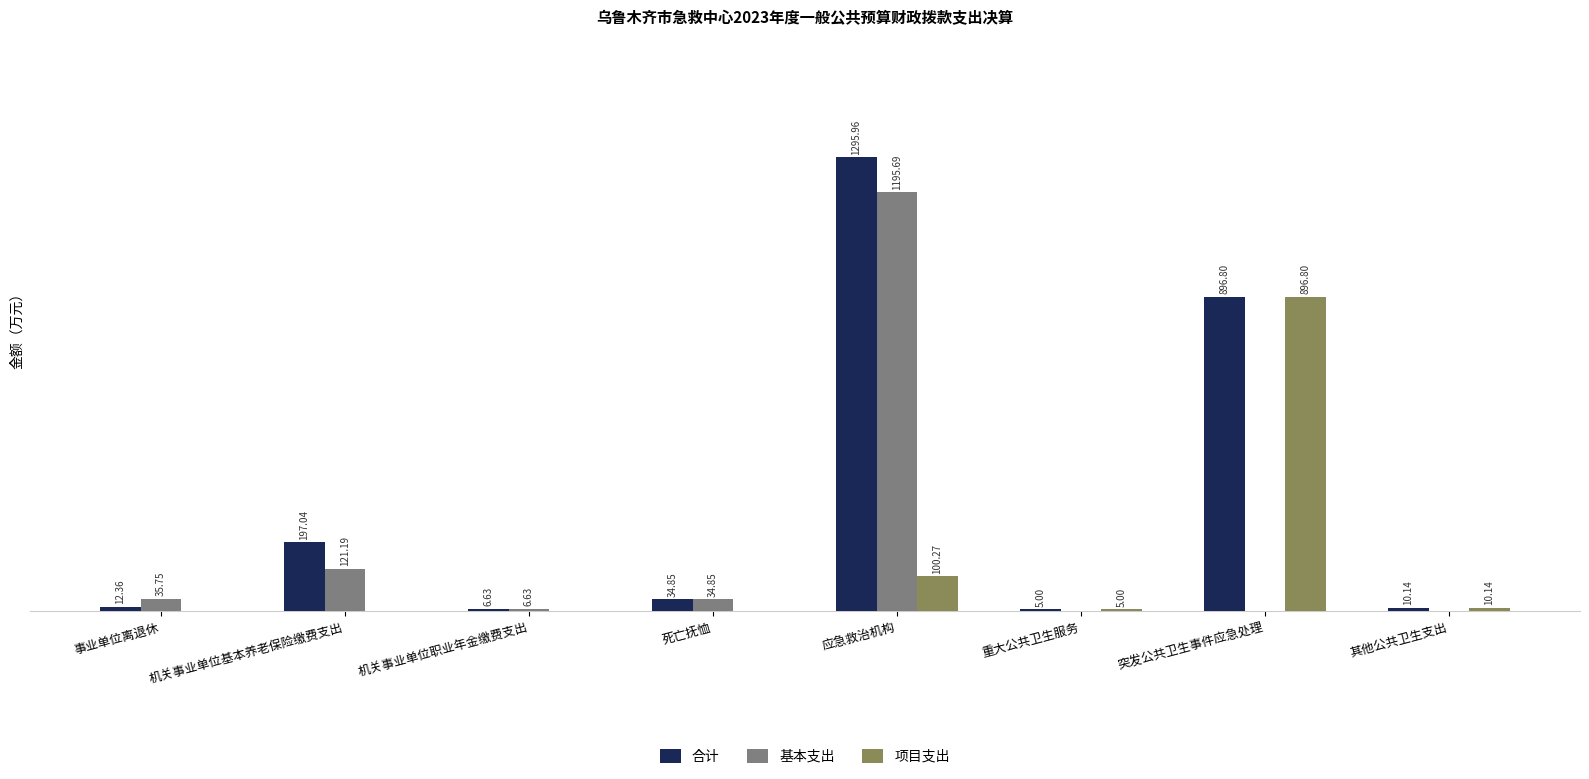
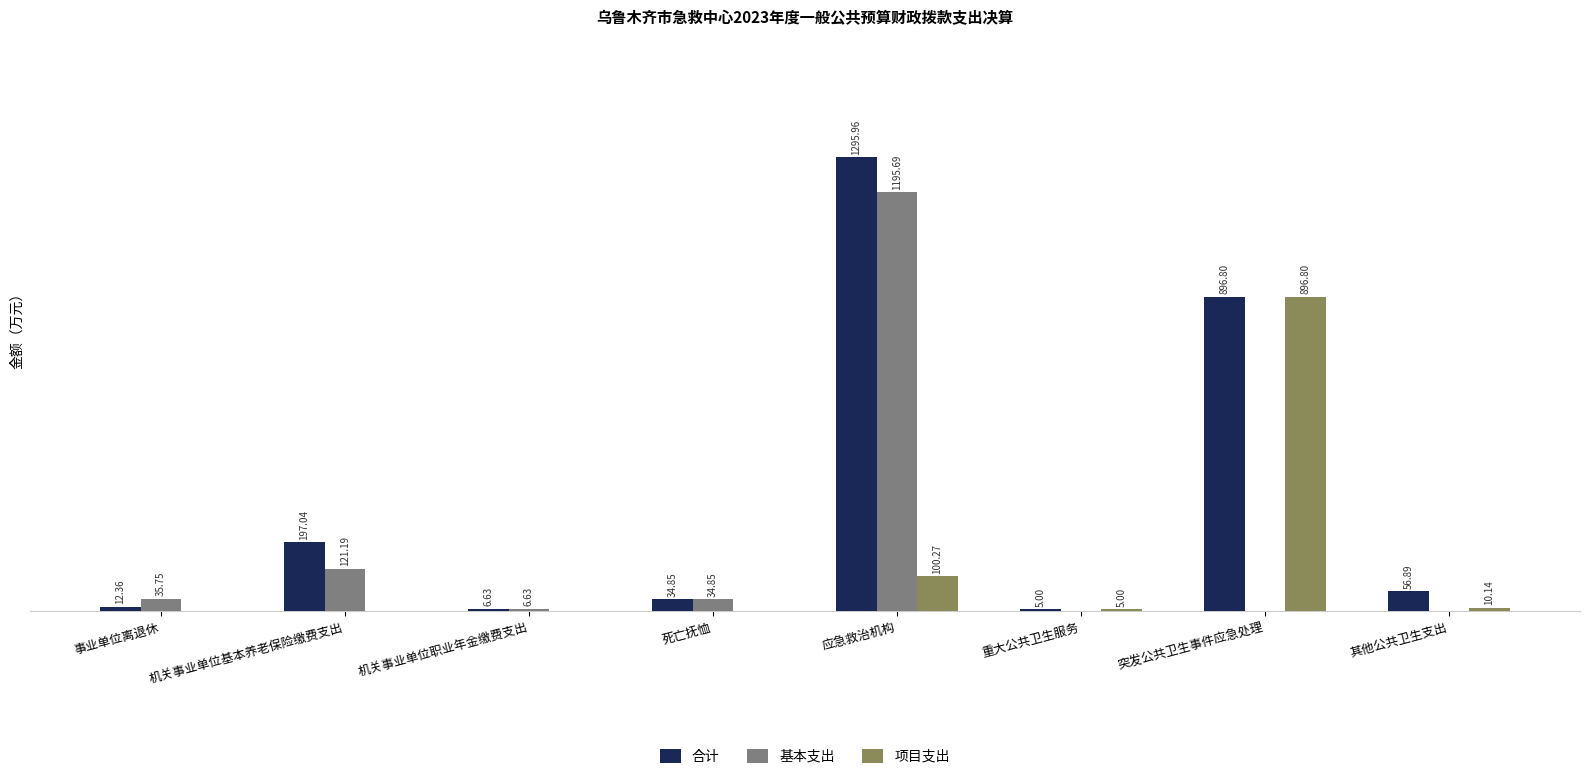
  {
    "合计": {
      "事业单位离退休": 12.36,
      "机关事业单位基本养老保险缴费支出": 197.04,
      "机关事业单位职业年金缴费支出": 6.63,
      "死亡抚恤": 34.85,
      "应急救治机构": 1295.96,
      "重大公共卫生服务": 5.00,
      "突发公共卫生事件应急处理": 896.80,
-     "其他公共卫生支出": 10.14
+     "其他公共卫生支出": 56.89
    }
  }
